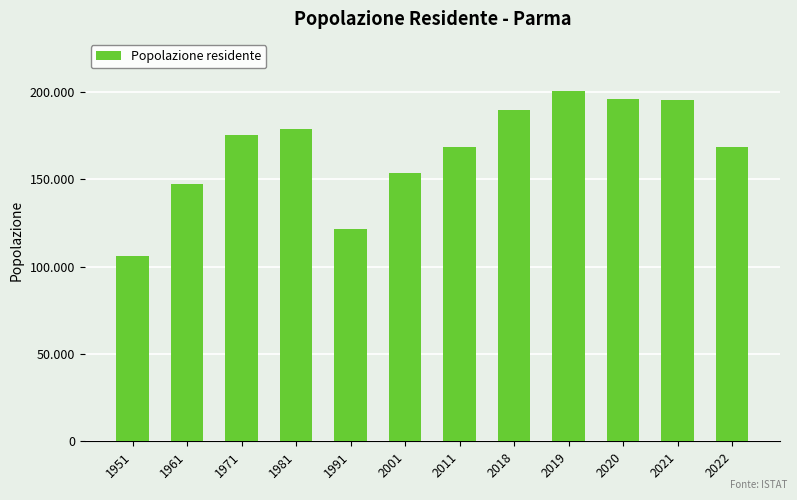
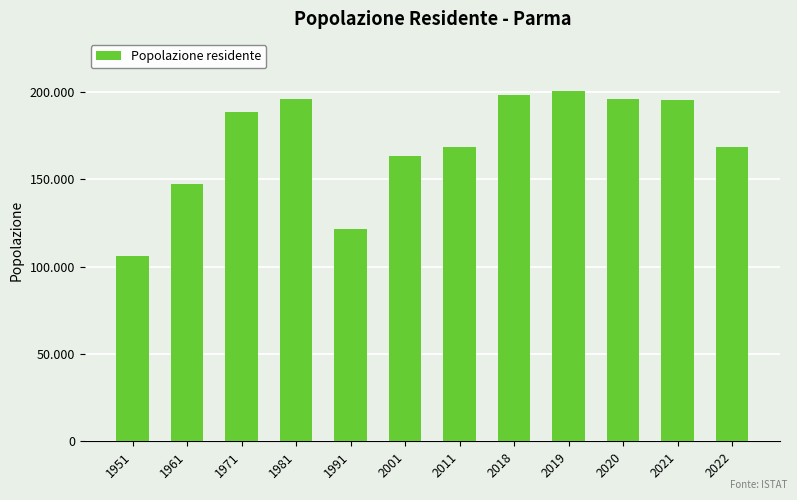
  {
    "1951": 106,
    "1961": 147,
-   "1971": 175,
-   "1981": 179,
+   "1971": 189,
+   "1981": 196,
    "1991": 122,
-   "2001": 154,
+   "2001": 163,
    "2011": 169,
-   "2018": 190,
+   "2018": 199,
    "2019": 200,
    "2020": 196,
    "2021": 195,
    "2022": 169
  }
